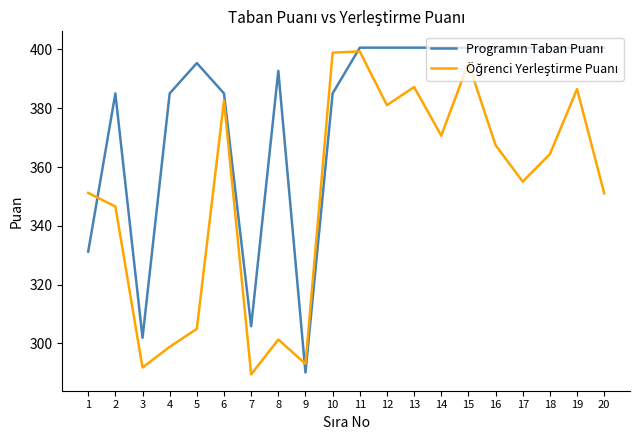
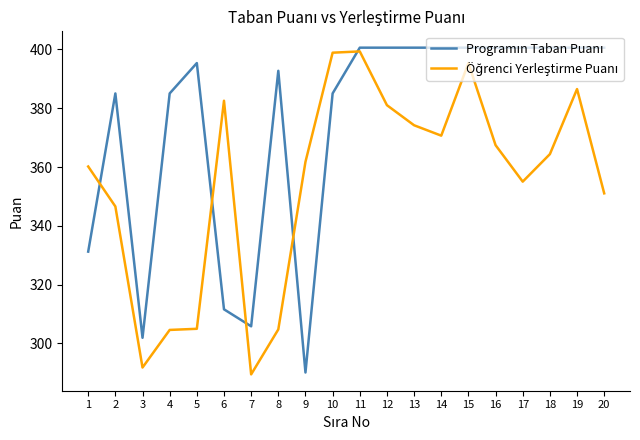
  {
    "Programın Taban Puanı": {
      "1": 331,
      "2": 385,
      "3": 302,
      "4": 385,
      "5": 395,
-     "6": 385,
+     "6": 312,
      "7": 306,
      "8": 393,
      "9": 290,
      "10": 385,
      "11": 401,
      "12": 401,
      "13": 401
    },
    "Öğrenci Yerleştirme Puanı": {
-     "1": 351,
+     "1": 360,
      "2": 347,
      "3": 292,
-     "4": 299,
+     "4": 305,
      "5": 305,
      "6": 383,
      "7": 289,
-     "8": 301,
-     "9": 293,
+     "8": 305,
+     "9": 362,
      "10": 399,
      "11": 399,
      "12": 381,
-     "13": 387,
+     "13": 374,
      "14": 371,
      "16": 367,
      "17": 355,
      "18": 364,
      "19": 387,
      "20": 351
    }
  }
